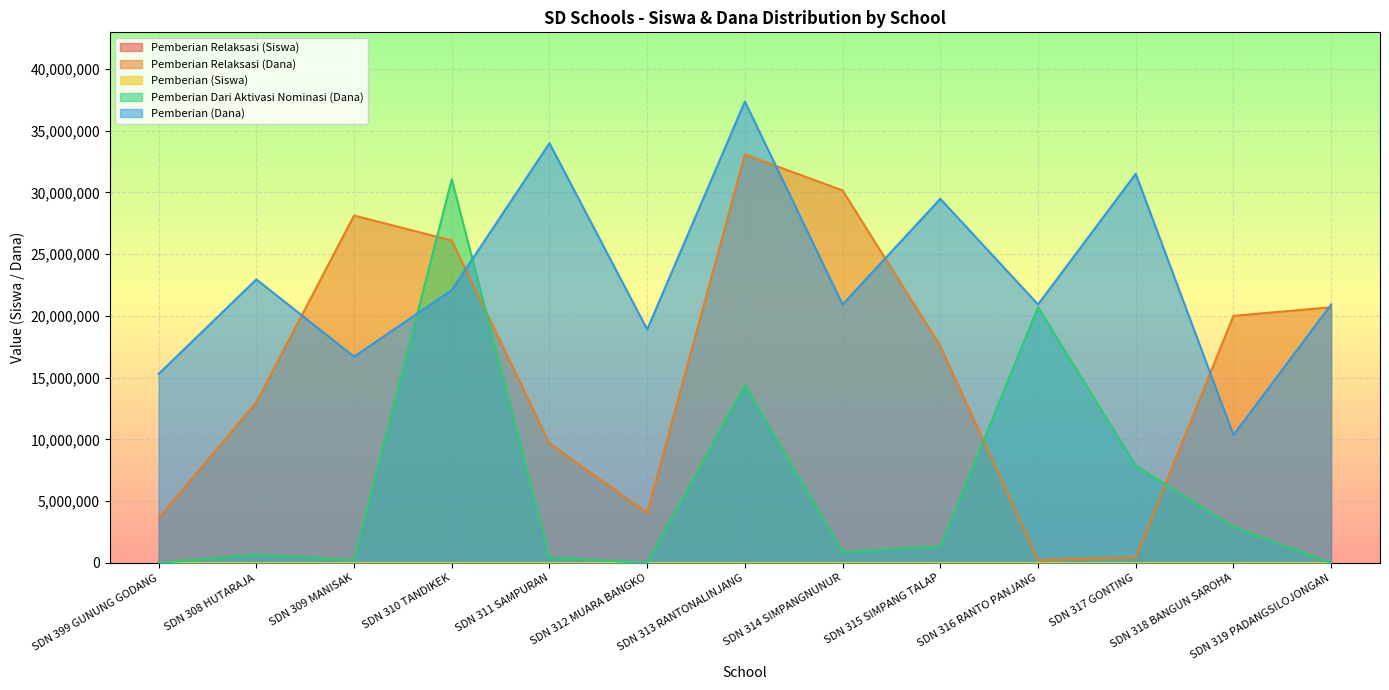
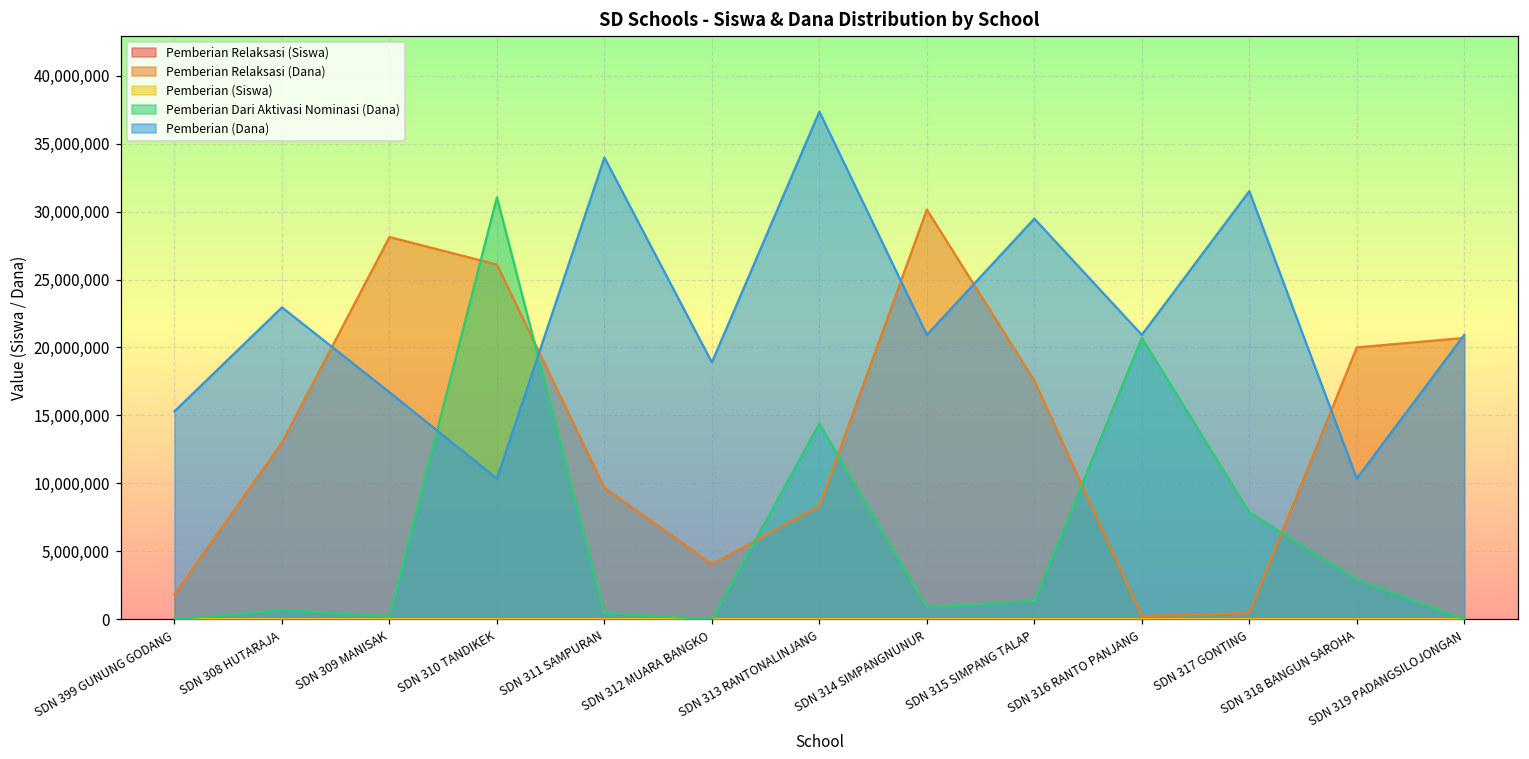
  {
    "Pemberian (Siswa)": {
      "SDN 308 HUTARAJA": "0",
      "SDN 309 MANISAK": "0",
      "SDN 310 TANDIKEK": "0",
      "SDN 311 SAMPURAN": "0",
      "SDN 313 RANTONALINJANG": "0",
      "SDN 314 SIMPANGNUNUR": "0",
      "SDN 315 SIMPANG TALAP": "0",
      "SDN 316 RANTO PANJANG": "0",
      "SDN 317 GONTING": "0",
      "SDN 318 BANGUN SAROHA": "0"
    },
    "Pemberian Relaksasi (Dana)": {
-     "SDN 399 GUNUNG GODANG": "3,600,000",
+     "SDN 399 GUNUNG GODANG": "1,800,000",
      "SDN 308 HUTARAJA": "13,000,000",
      "SDN 309 MANISAK": "28,100,000",
      "SDN 310 TANDIKEK": "26,100,000",
      "SDN 311 SAMPURAN": "9,700,000",
      "SDN 312 MUARA BANGKO": "4,100,000",
-     "SDN 313 RANTONALINJANG": "33,100,000",
+     "SDN 313 RANTONALINJANG": "8,300,000",
      "SDN 314 SIMPANGNUNUR": "30,200,000",
      "SDN 315 SIMPANG TALAP": "17,600,000",
      "SDN 316 RANTO PANJANG": "200,000",
      "SDN 317 GONTING": "500,000",
      "SDN 318 BANGUN SAROHA": "20,000,000",
      "SDN 319 PADANGSILOJONGAN": "20,700,000"
    },
    "Pemberian Dari Aktivasi Nominasi (Dana)": {
      "SDN 308 HUTARAJA": "700,000",
      "SDN 309 MANISAK": "200,000",
      "SDN 310 TANDIKEK": "31,100,000",
      "SDN 311 SAMPURAN": "500,000",
      "SDN 313 RANTONALINJANG": "14,400,000",
      "SDN 314 SIMPANGNUNUR": "900,000",
      "SDN 315 SIMPANG TALAP": "1,400,000",
      "SDN 316 RANTO PANJANG": "20,700,000",
      "SDN 317 GONTING": "7,900,000",
      "SDN 318 BANGUN SAROHA": "2,900,000"
    },
    "Pemberian (Dana)": {
      "SDN 399 GUNUNG GODANG": "15,300,000",
      "SDN 308 HUTARAJA": "23,000,000",
      "SDN 309 MANISAK": "16,700,000",
-     "SDN 310 TANDIKEK": "22,100,000",
+     "SDN 310 TANDIKEK": "10,400,000",
      "SDN 311 SAMPURAN": "34,000,000",
      "SDN 312 MUARA BANGKO": "18,900,000",
      "SDN 313 RANTONALINJANG": "37,400,000",
      "SDN 314 SIMPANGNUNUR": "20,900,000",
      "SDN 315 SIMPANG TALAP": "29,500,000",
      "SDN 316 RANTO PANJANG": "20,900,000",
      "SDN 317 GONTING": "31,500,000",
      "SDN 318 BANGUN SAROHA": "10,400,000",
      "SDN 319 PADANGSILOJONGAN": "20,900,000"
    }
  }
